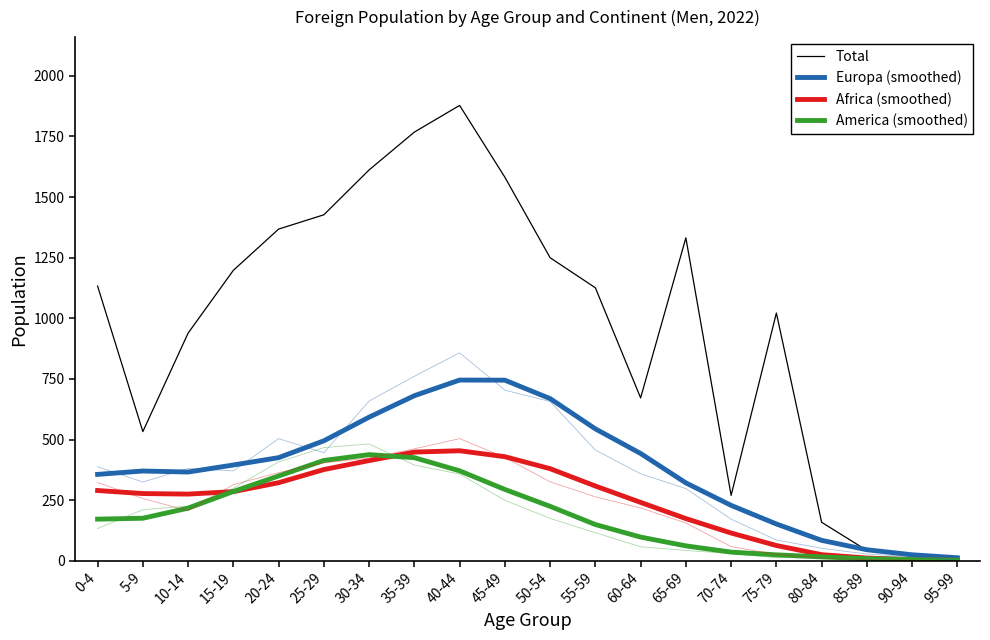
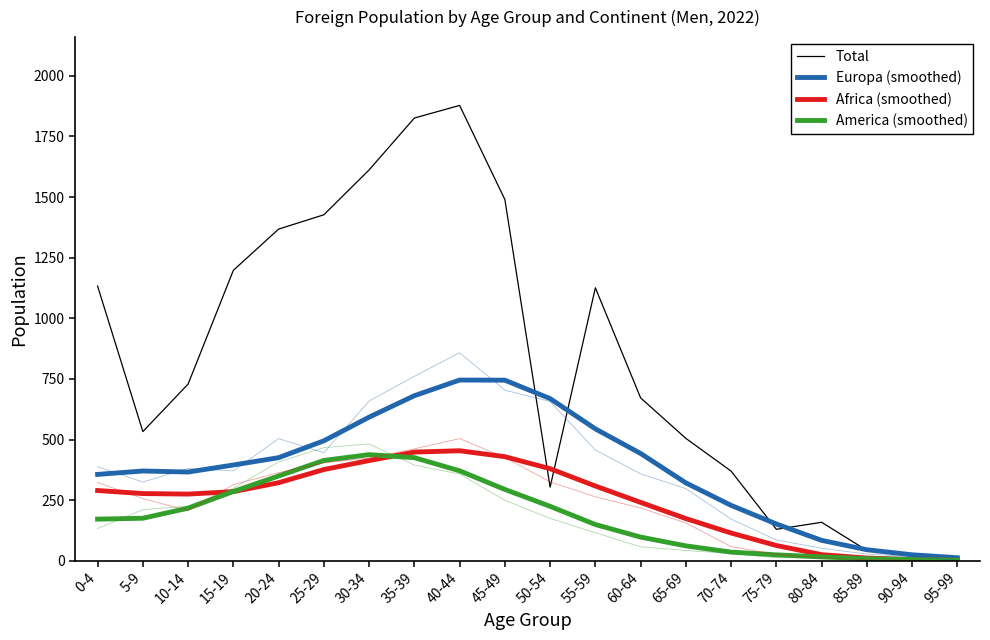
  {
    "Total": {
      "0-4": 1130,
      "5-9": 530,
-     "10-14": 940,
+     "10-14": 730,
      "15-19": 1200,
      "20-24": 1370,
      "25-29": 1430,
      "30-34": 1610,
-     "35-39": 1770,
+     "35-39": 1830,
      "40-44": 1880,
-     "45-49": 1580,
-     "50-54": 1250,
+     "45-49": 1490,
+     "50-54": 300,
      "55-59": 1130,
      "60-64": 670,
-     "65-69": 1330,
-     "70-74": 270,
-     "75-79": 1020,
+     "65-69": 510,
+     "70-74": 370,
+     "75-79": 130,
      "80-84": 160
    }
  }
